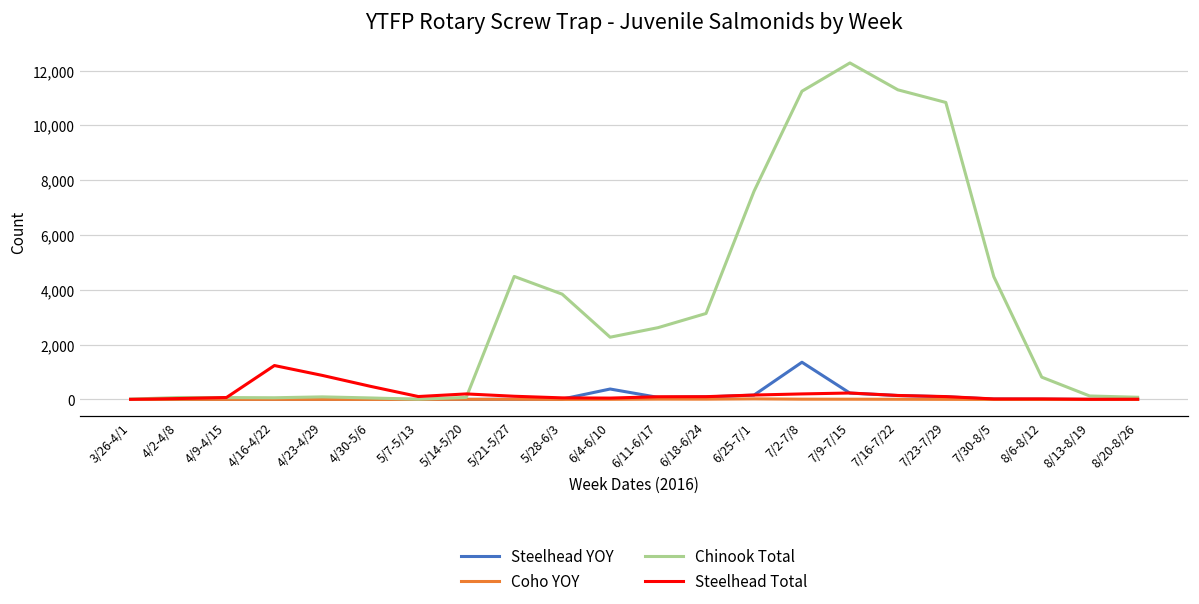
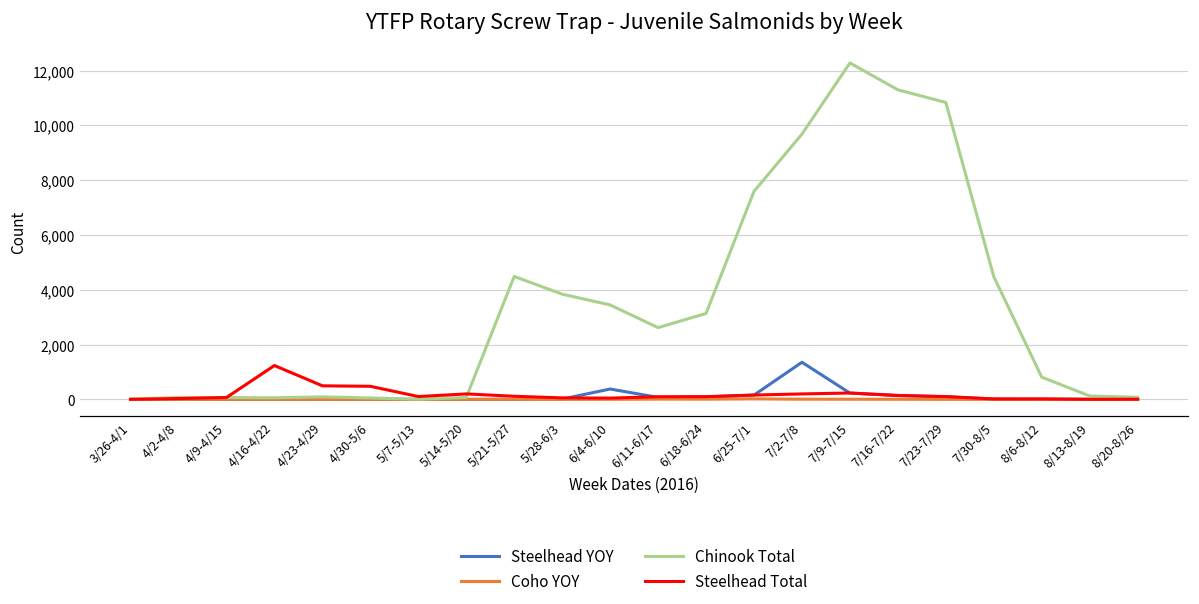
  {
    "Steelhead YOY": {
      "6/4-6/10": "400",
      "7/2-7/8": "1,400"
    },
    "Coho YOY": {
      "6/25-7/1": "0",
      "7/2-7/8": "0",
      "7/9-7/15": "0",
      "7/16-7/22": "0"
    },
    "Chinook Total": {
      "5/21-5/27": "4,500",
      "5/28-6/3": "3,800",
-     "6/4-6/10": "2,300",
+     "6/4-6/10": "3,400",
      "6/11-6/17": "2,600",
      "6/18-6/24": "3,100",
      "6/25-7/1": "7,600",
-     "7/2-7/8": "11,200",
+     "7/2-7/8": "9,700",
      "7/9-7/15": "12,300",
      "7/16-7/22": "11,300",
      "7/23-7/29": "10,800",
      "7/30-8/5": "4,500",
      "8/6-8/12": "800",
      "8/13-8/19": "100"
    },
    "Steelhead Total": {
      "4/16-4/22": "1,200",
-     "4/23-4/29": "900",
+     "4/23-4/29": "500",
      "4/30-5/6": "500",
      "5/14-5/20": "200",
      "5/21-5/27": "100",
      "7/2-7/8": "200"
    }
  }
